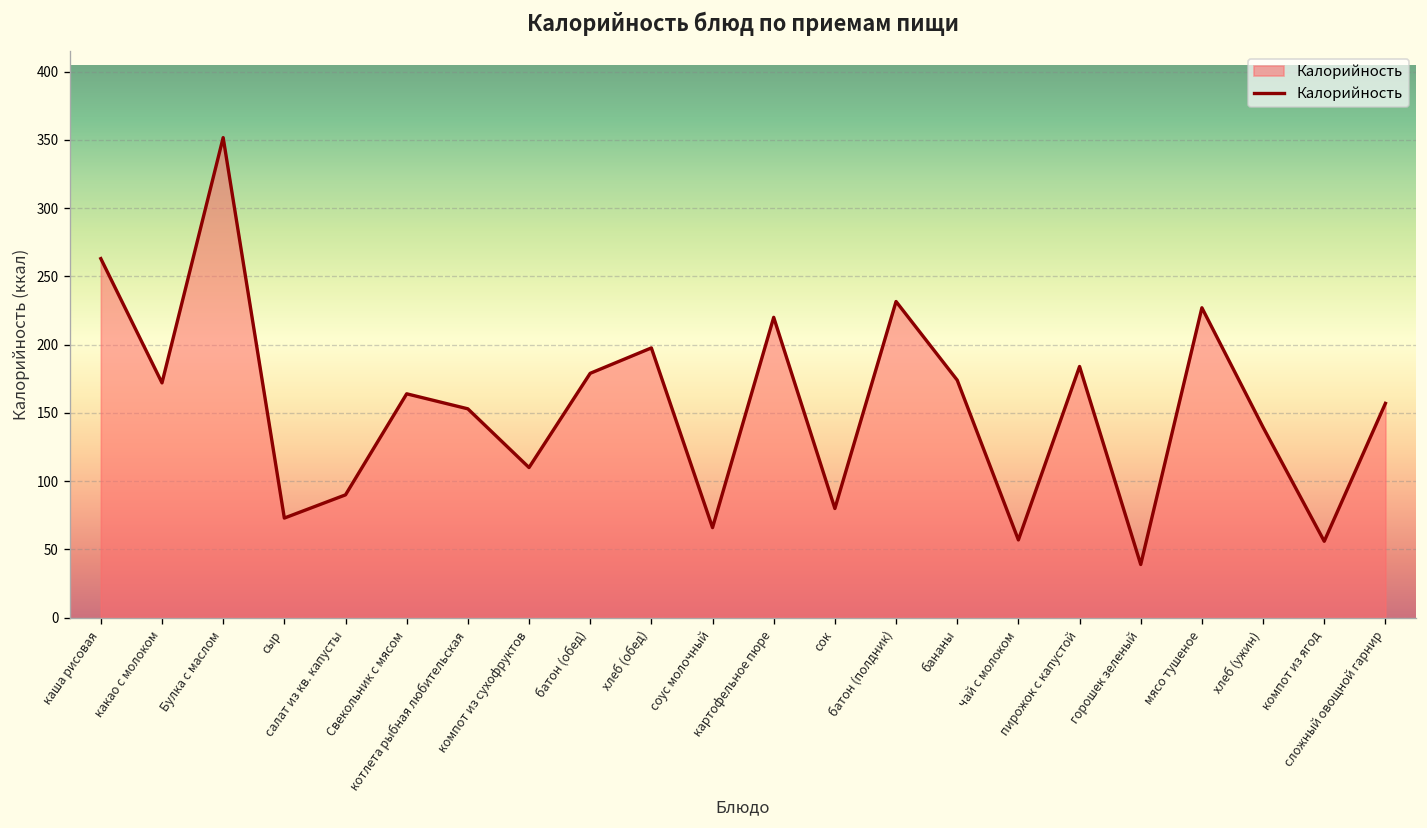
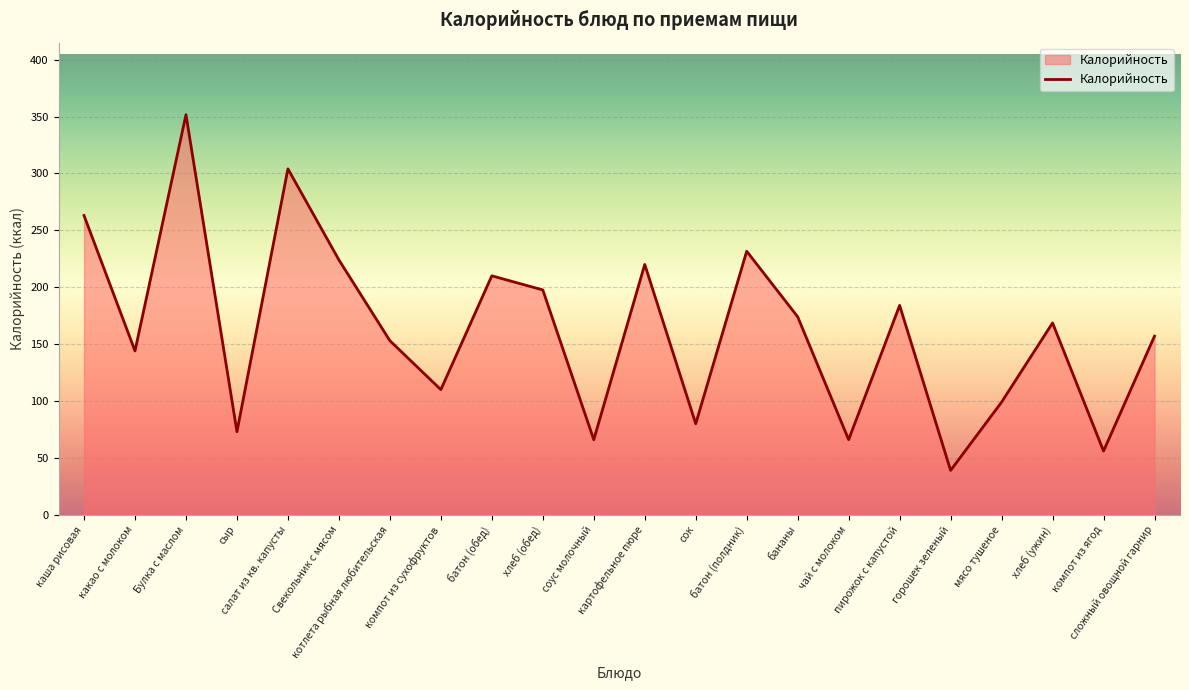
  {
    "каша рисовая": 263,
-   "какао с молоком": 172,
+   "какао с молоком": 144,
    "Булка с маслом": 352,
    "сыр": 73,
-   "салат из кв. капусты": 90,
-   "Свекольник с мясом": 164,
+   "салат из кв. капусты": 304,
+   "Свекольник с мясом": 224,
    "котлета рыбная любительская": 153,
    "компот из сухофруктов": 110,
-   "батон (обед)": 179,
+   "батон (обед)": 210,
    "хлеб (обед)": 198,
    "соус молочный": 66,
    "картофельное пюре": 220,
    "сок": 80,
    "батон (полдник)": 232,
    "бананы": 174,
-   "чай с молоком": 57,
+   "чай с молоком": 66,
    "пирожок с капустой": 184,
    "горошек зеленый": 39,
-   "мясо тушеное": 227,
-   "хлеб (ужин)": 140,
+   "мясо тушеное": 99,
+   "хлеб (ужин)": 169,
    "компот из ягод": 56,
    "сложный овощной гарнир": 157
  }
